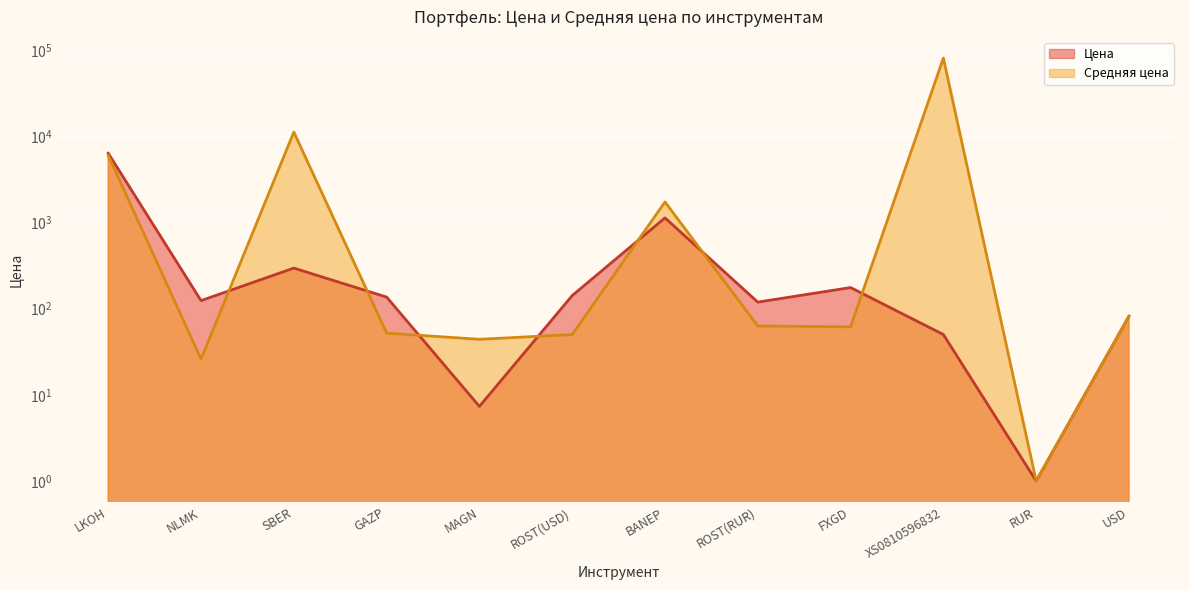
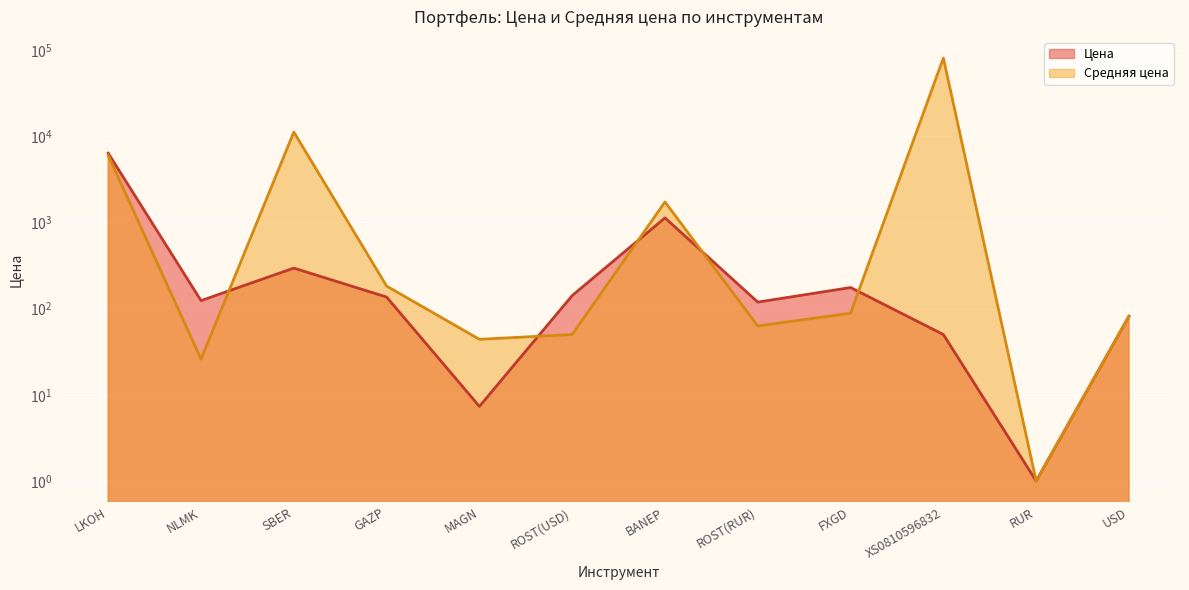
  {
    "Цена": {
      "NLMK": 120,
      "SBER": 290,
      "GAZP": 140,
      "MAGN": 7,
      "ROST(USD)": 140,
      "BANEP": 1100,
      "ROST(RUR)": 120,
      "FXGD": 180,
      "XS0810596832": 50
    },
    "Средняя цена": {
      "NLMK": 26,
      "SBER": 11000,
-     "GAZP": 50,
+     "GAZP": 180,
      "MAGN": 40,
      "ROST(USD)": 50,
      "BANEP": 1700,
      "ROST(RUR)": 60,
-     "FXGD": 60,
+     "FXGD": 90,
      "XS0810596832": 80000
    }
  }
